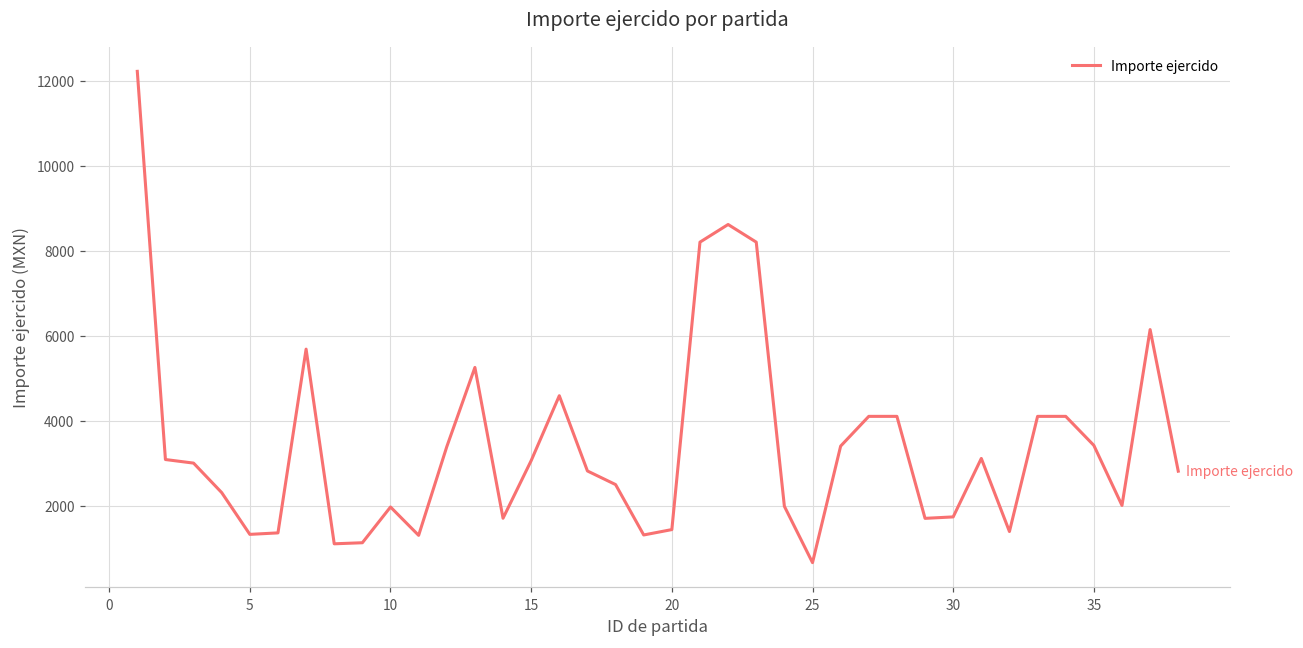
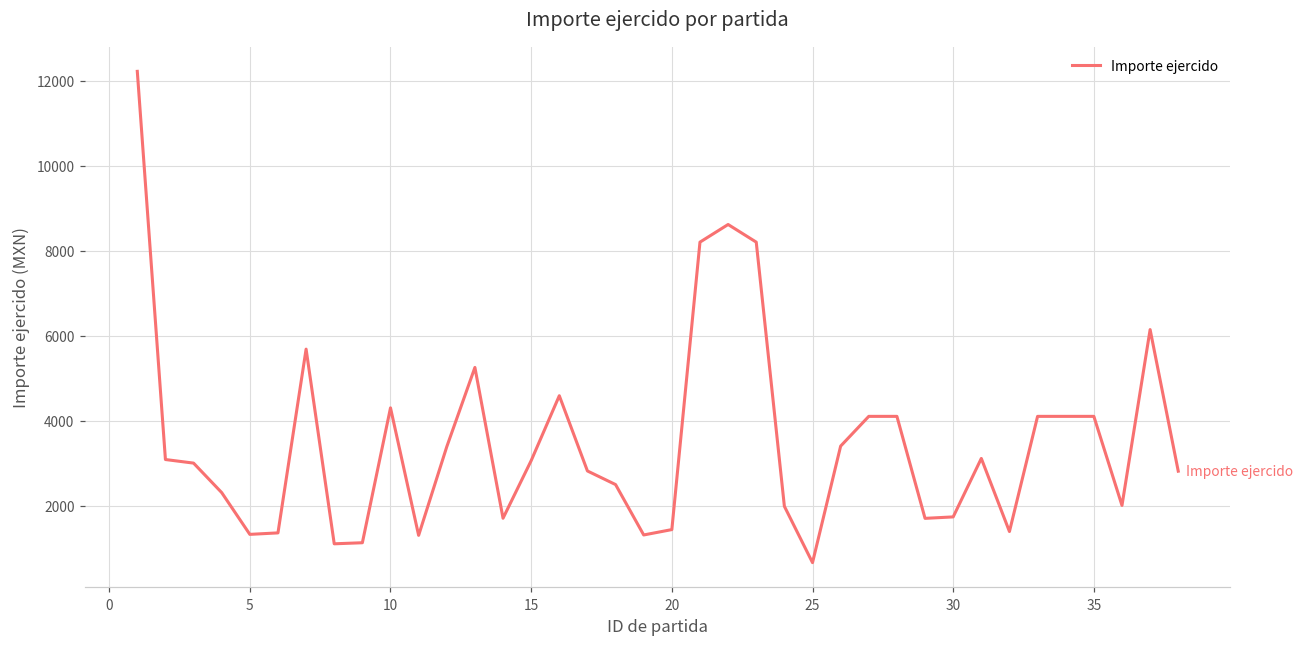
  {
    "5": 1300,
-   "10": 2000,
+   "10": 4300,
    "15": 3100,
    "20": 1400,
    "25": 700,
    "30": 1700,
-   "35": 3400
+   "35": 4100
  }
